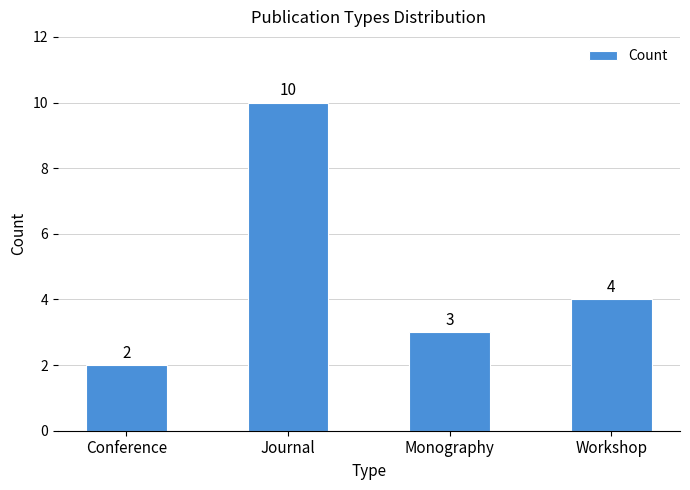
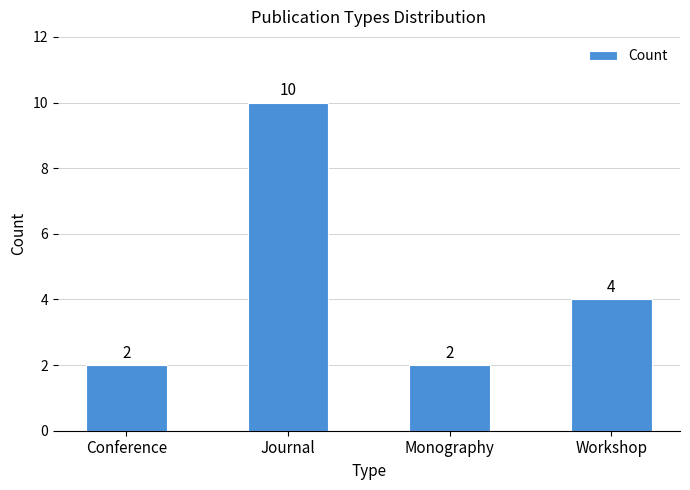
  {
    "Conference": 2,
    "Journal": 10,
-   "Monography": 3,
+   "Monography": 2,
    "Workshop": 4
  }
